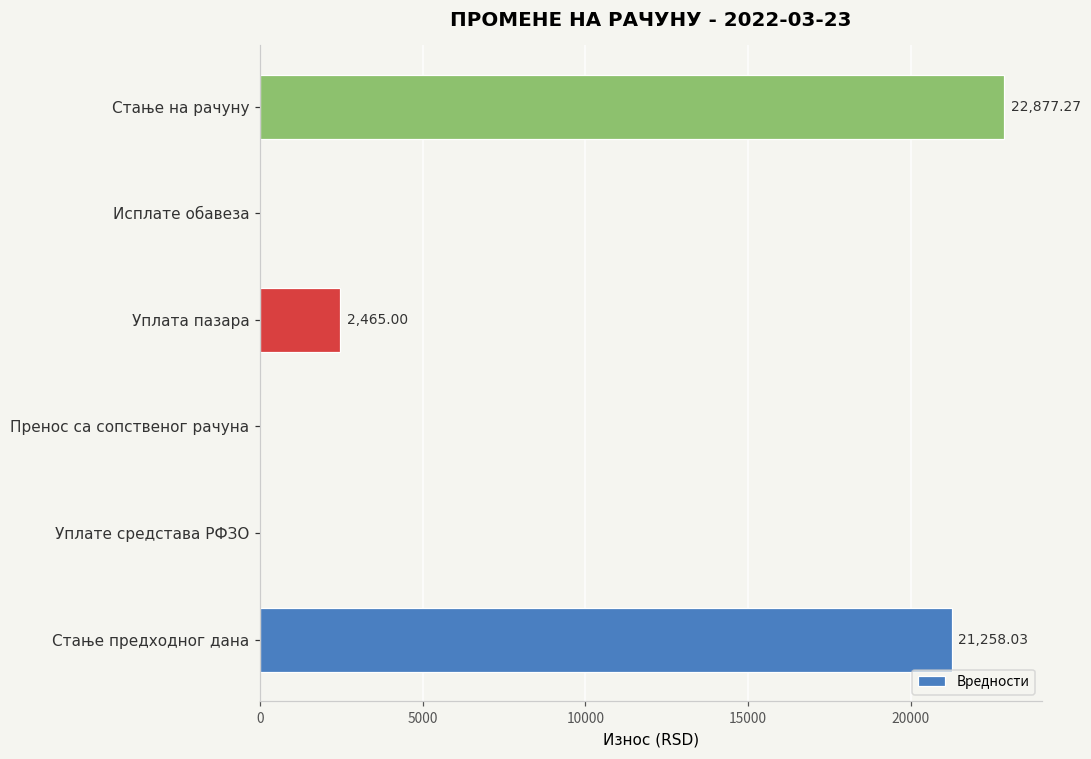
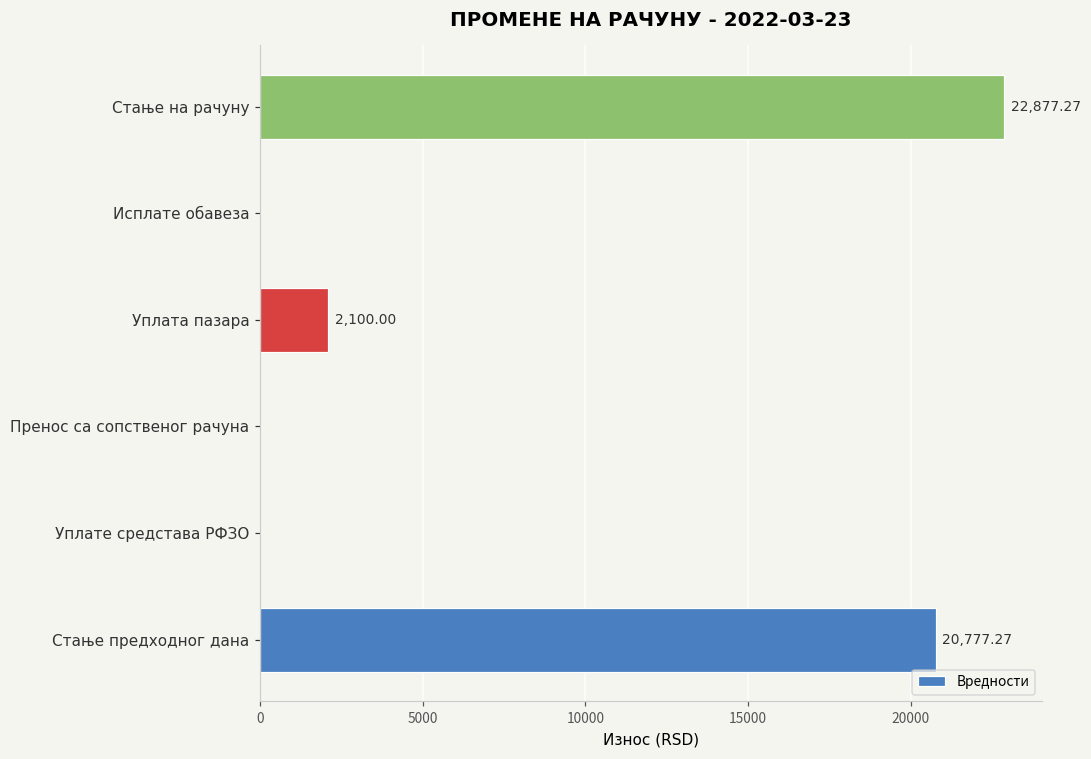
  {
    "Стање на рачуну": "22,877.27",
-   "Уплата пазара": "2,465.00",
-   "Стање предходног дана": "21,258.03"
+   "Уплата пазара": "2,100.00",
+   "Стање предходног дана": "20,777.27"
  }
